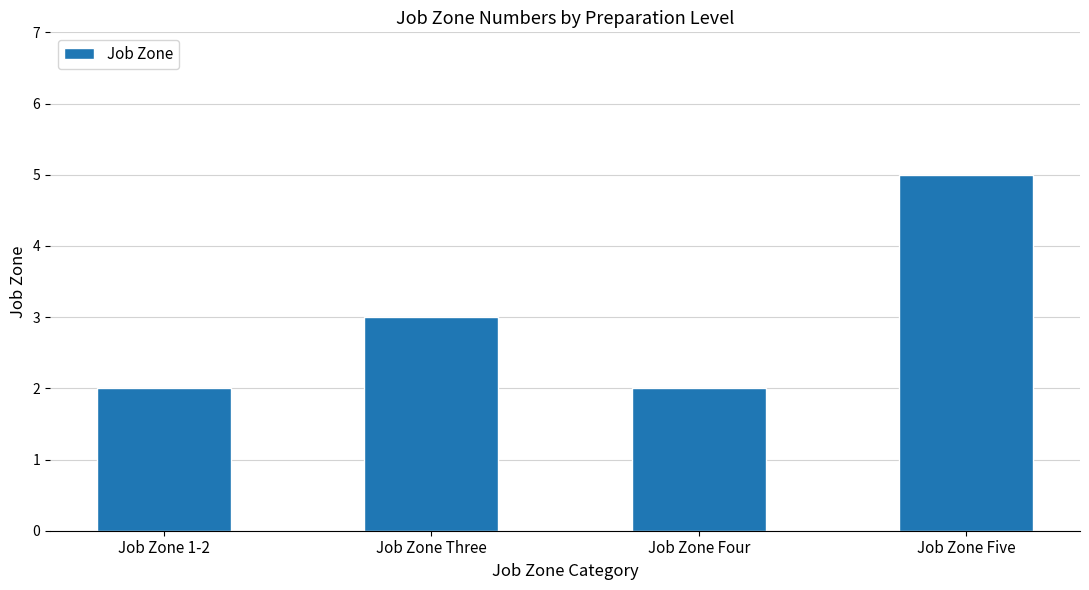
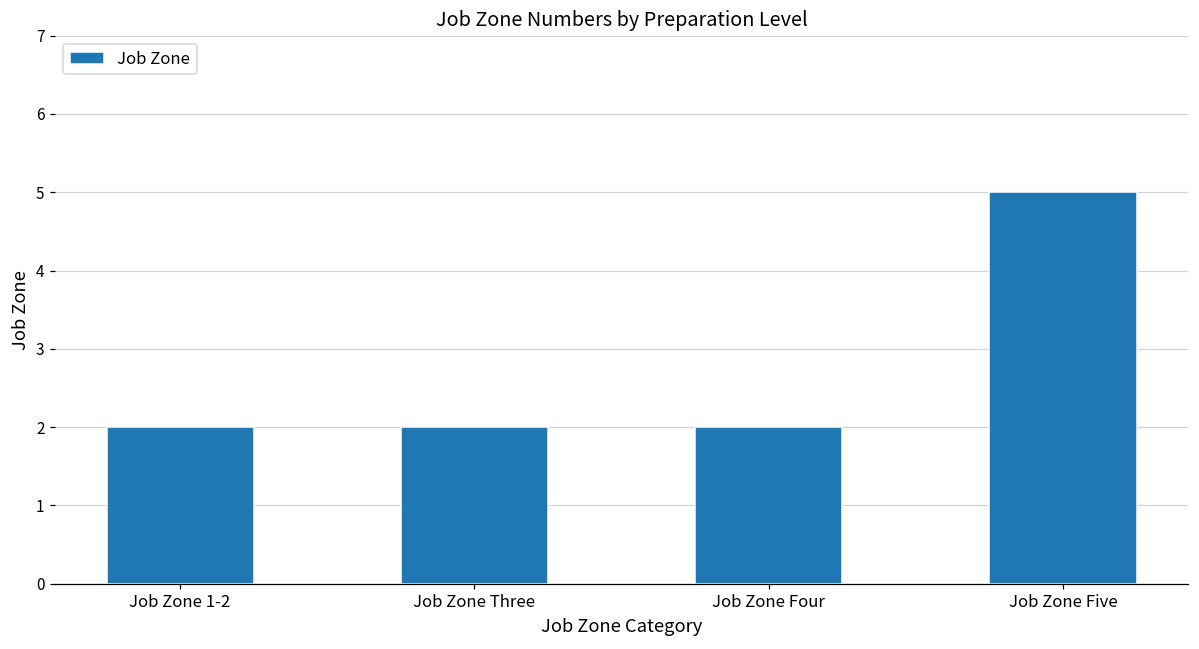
  {
    "Job Zone 1-2": 2,
-   "Job Zone Three": 3,
+   "Job Zone Three": 2,
    "Job Zone Four": 2,
    "Job Zone Five": 5
  }
